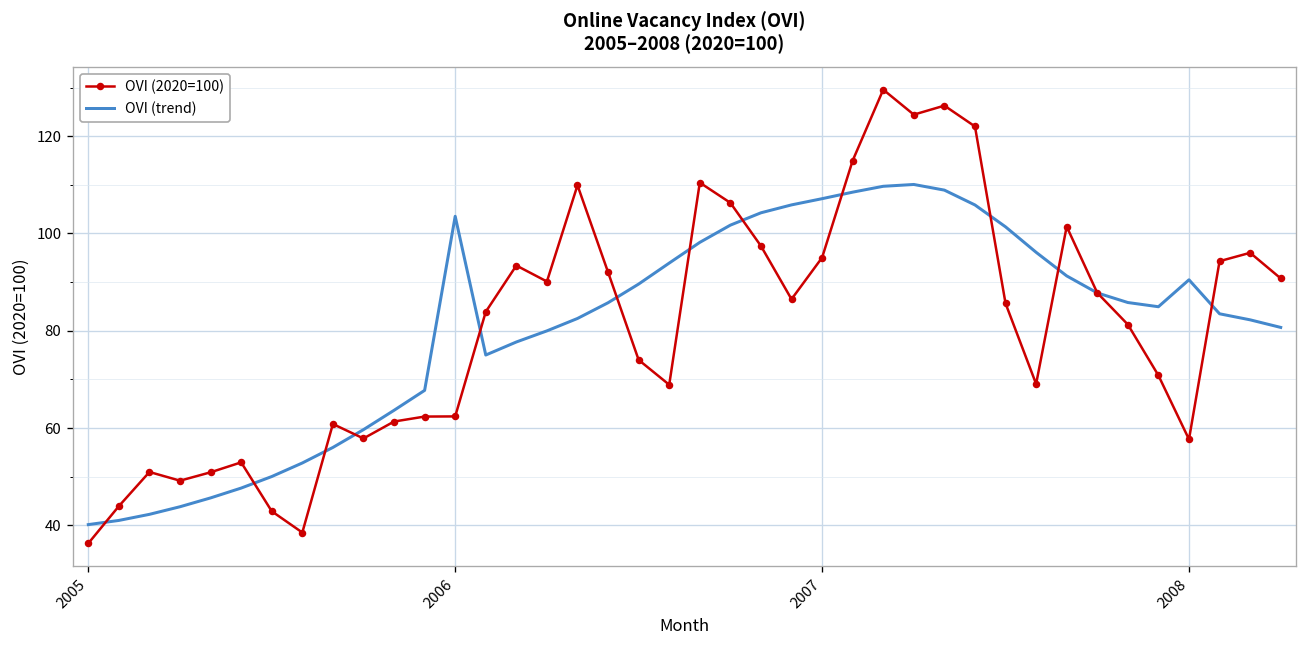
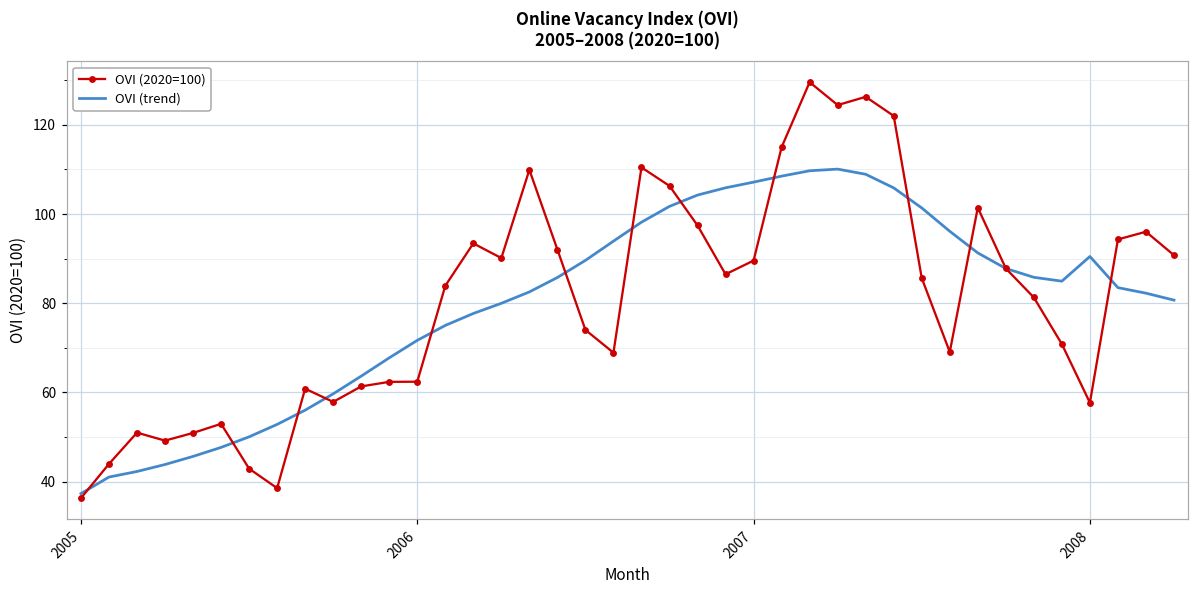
  {
    "OVI (2020=100)": {
      "2005": 36,
      "2006": 62,
-     "2007": 95,
+     "2007": 90,
      "2008": 58
    },
    "OVI (trend)": {
-     "2005": 40,
-     "2006": 104,
+     "2005": 37,
+     "2006": 72,
      "2007": 107,
      "2008": 90
    }
  }
